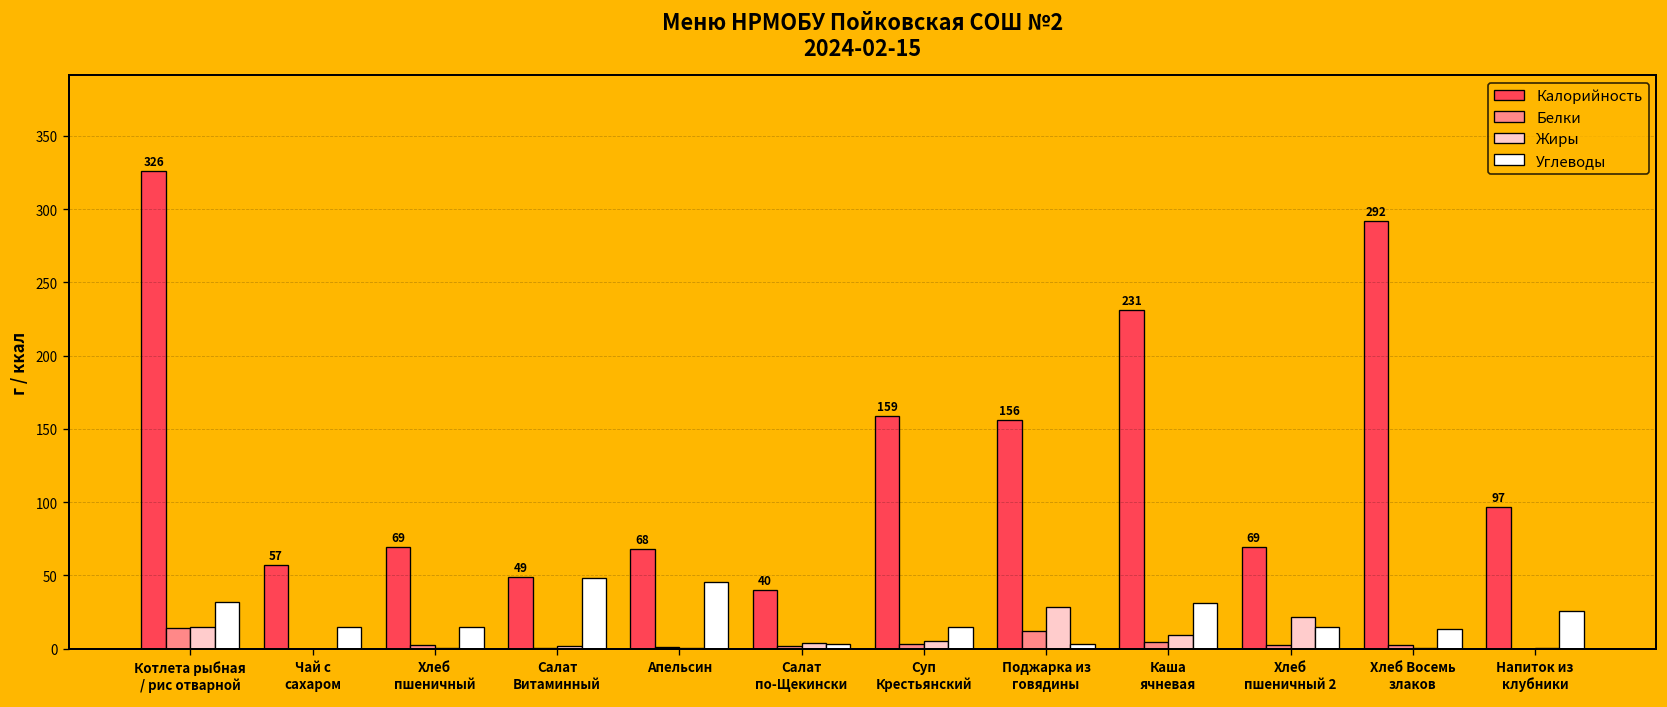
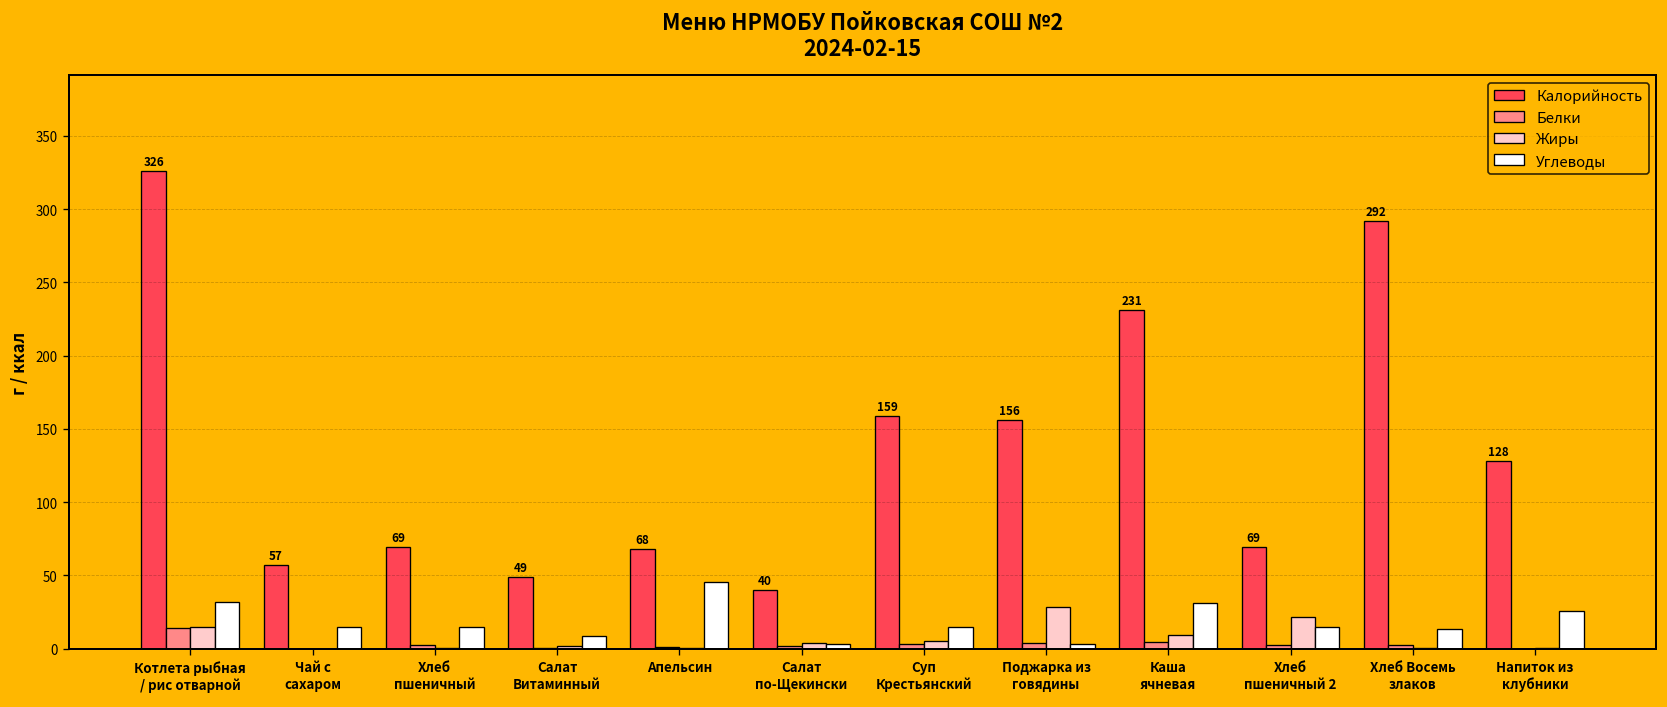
  {
    "Калорийность": {
      "Котлета рыбная / рис отварной": 326,
      "Чай с сахаром": 57,
      "Хлеб пшеничный": 69,
      "Салат Витаминный": 49,
      "Апельсин": 68,
      "Салат по-Щекински": 40,
      "Суп Крестьянский": 159,
      "Поджарка из говядины": 156,
      "Каша ячневая": 231,
      "Хлеб пшеничный 2": 69,
      "Хлеб Восемь злаков": 292,
-     "Напиток из клубники": 97
+     "Напиток из клубники": 128
    },
    "Белки": {
      "Котлета рыбная / рис отварной": 14,
      "Чай с сахаром": 0,
      "Хлеб пшеничный": 2,
      "Суп Крестьянский": 3,
-     "Поджарка из говядины": 12,
+     "Поджарка из говядины": 4,
      "Каша ячневая": 5,
      "Хлеб пшеничный 2": 2,
      "Хлеб Восемь злаков": 2
    },
    "Жиры": {
      "Котлета рыбная / рис отварной": 15,
      "Чай с сахаром": 0,
      "Салат по-Щекински": 4,
      "Суп Крестьянский": 5,
      "Поджарка из говядины": 28,
      "Каша ячневая": 9,
      "Хлеб пшеничный 2": 22
    },
    "Углеводы": {
      "Котлета рыбная / рис отварной": 32,
      "Чай с сахаром": 15,
      "Хлеб пшеничный": 15,
-     "Салат Витаминный": 48,
+     "Салат Витаминный": 9,
      "Апельсин": 45,
      "Салат по-Щекински": 3,
      "Суп Крестьянский": 15,
      "Поджарка из говядины": 3,
      "Каша ячневая": 31,
      "Хлеб пшеничный 2": 15,
      "Хлеб Восемь злаков": 13,
      "Напиток из клубники": 26
    }
  }
